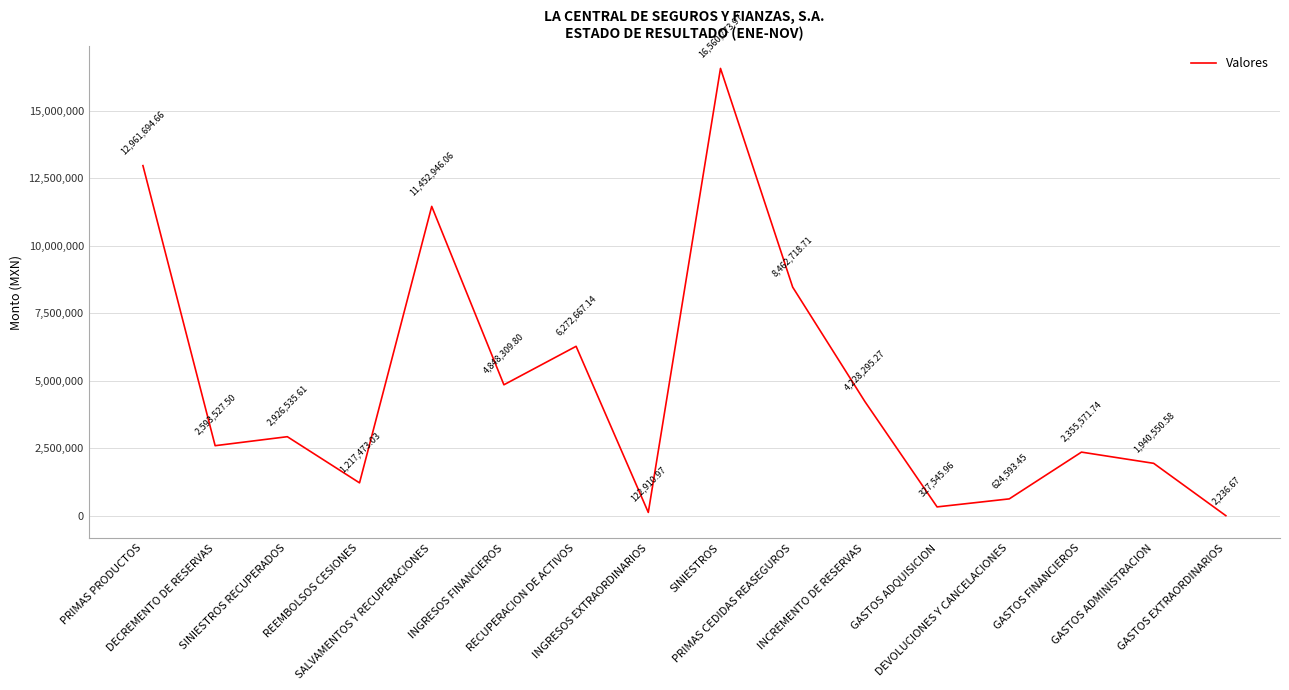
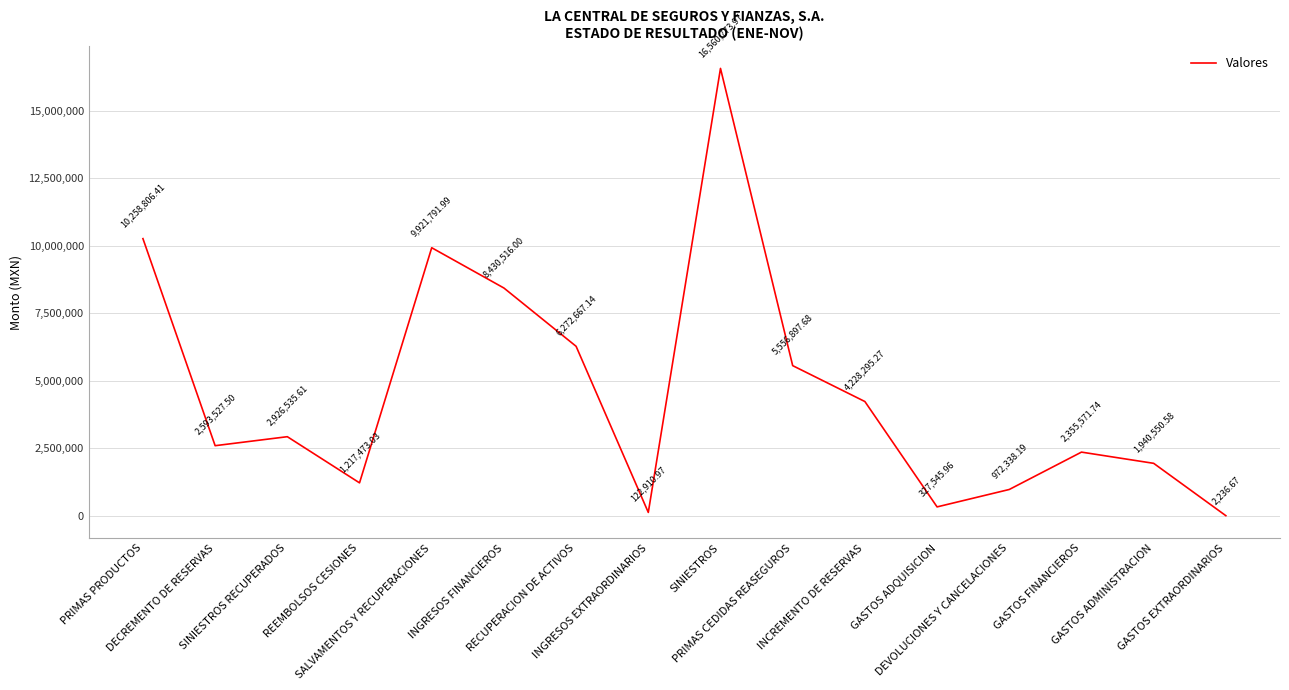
  {
-   "PRIMAS PRODUCTOS": "12,961,694.66",
+   "PRIMAS PRODUCTOS": "10,258,806.41",
    "DECREMENTO DE RESERVAS": "2,593,527.50",
    "SINIESTROS RECUPERADOS": "2,926,535.61",
    "REEMBOLSOS CESIONES": "1,217,473.03",
-   "SALVAMENTOS Y RECUPERACIONES": "11,452,946.06",
-   "INGRESOS FINANCIEROS": "4,848,309.80",
+   "SALVAMENTOS Y RECUPERACIONES": "9,921,791.99",
+   "INGRESOS FINANCIEROS": "8,430,516.00",
    "RECUPERACION DE ACTIVOS": "6,272,667.14",
    "INGRESOS EXTRAORDINARIOS": "122,910.97",
    "SINIESTROS": "16,560,773.97",
-   "PRIMAS CEDIDAS REASEGUROS": "8,462,718.71",
+   "PRIMAS CEDIDAS REASEGUROS": "5,556,897.68",
    "INCREMENTO DE RESERVAS": "4,228,295.27",
    "GASTOS ADQUISICION": "327,545.96",
-   "DEVOLUCIONES Y CANCELACIONES": "624,593.45",
+   "DEVOLUCIONES Y CANCELACIONES": "972,338.19",
    "GASTOS FINANCIEROS": "2,355,571.74",
    "GASTOS ADMINISTRACION": "1,940,550.58",
    "GASTOS EXTRAORDINARIOS": "2,236.67"
  }
